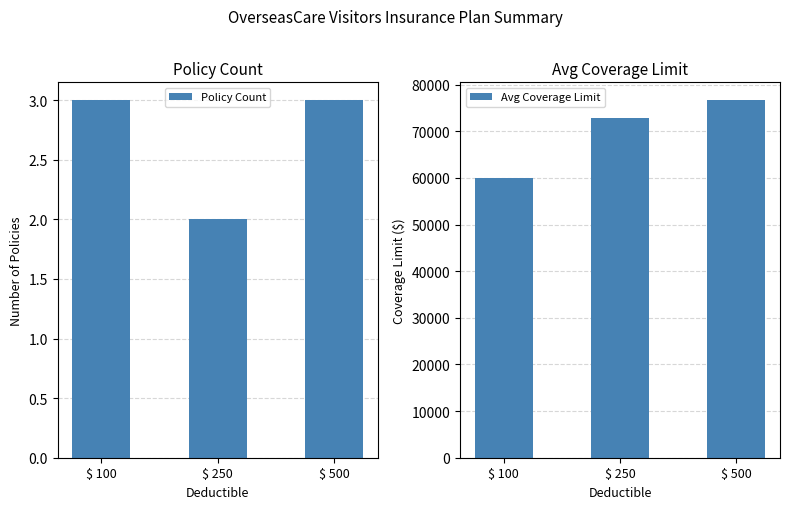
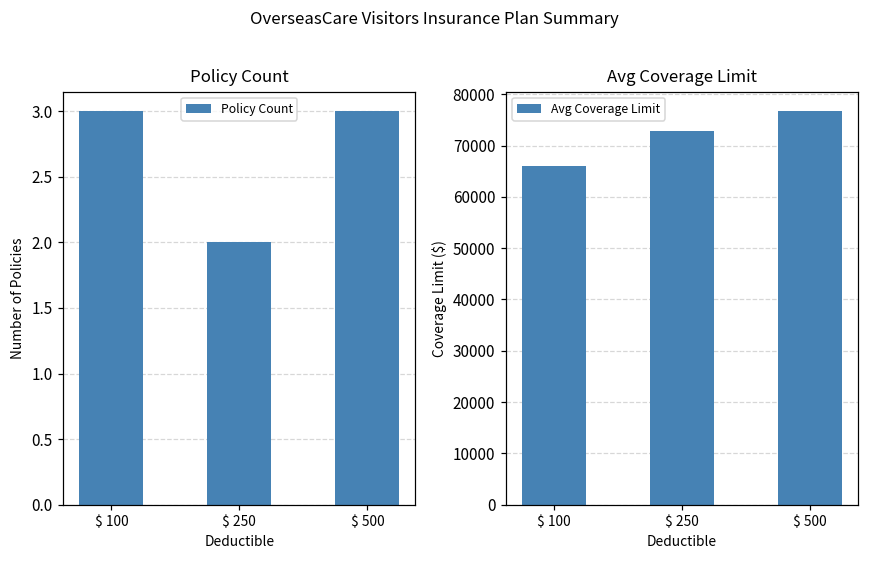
  {
    "Policy Count": {
      "$ 100": 3.00,
      "$ 250": 2.00,
      "$ 500": 3.00
    },
    "Avg Coverage Limit": {
-     "$ 100": 60000,
+     "$ 100": 66000,
      "$ 250": 73000,
      "$ 500": 77000
    }
  }
